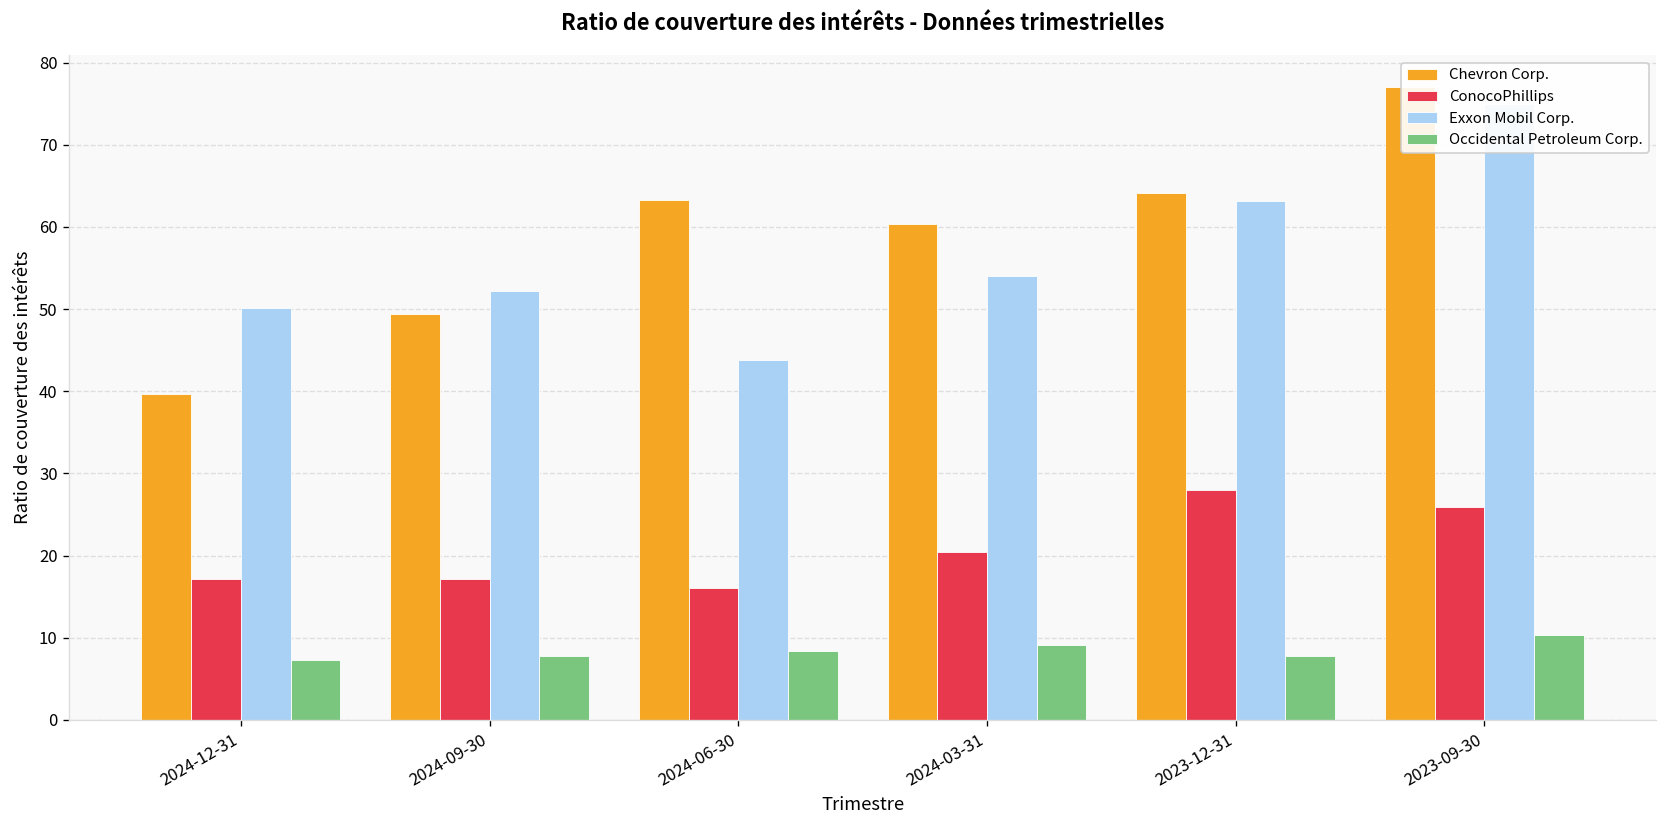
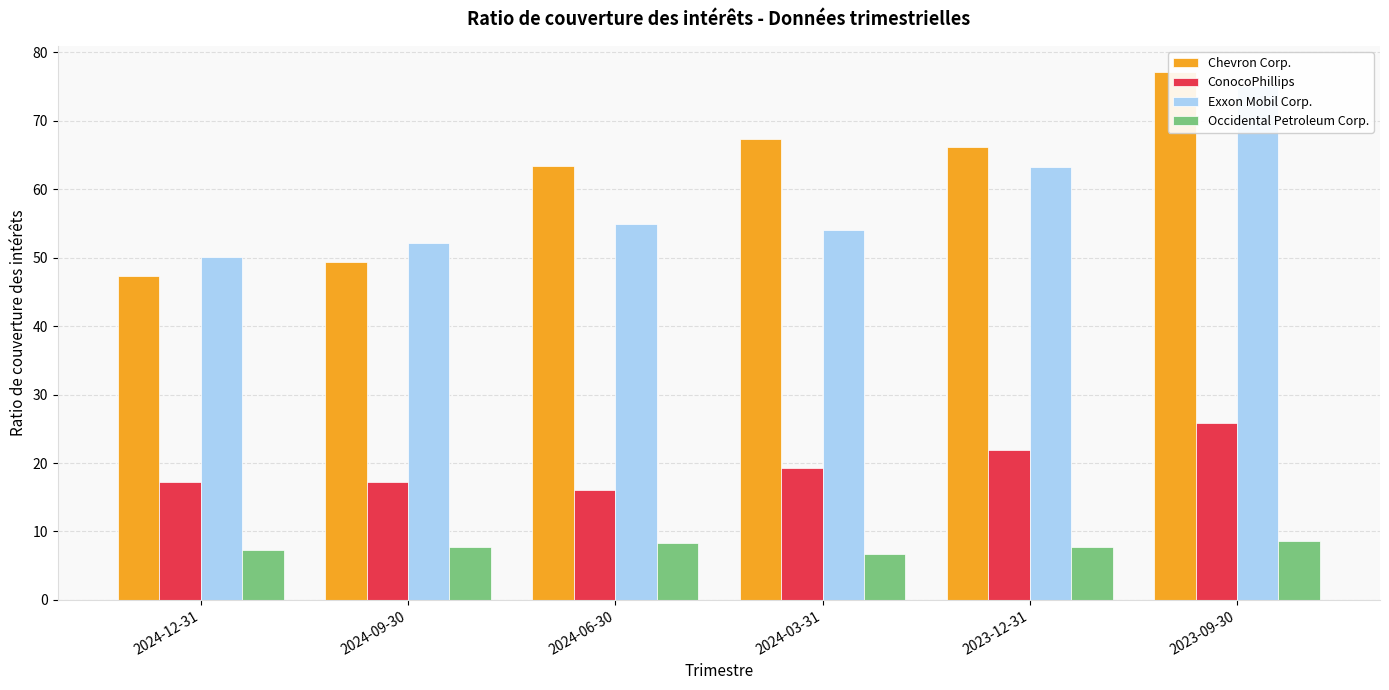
  {
    "Chevron Corp.": {
-     "2024-12-31": 40,
+     "2024-12-31": 47,
      "2024-09-30": 49,
      "2024-06-30": 63,
-     "2024-03-31": 60,
-     "2023-12-31": 64
+     "2024-03-31": 67,
+     "2023-12-31": 66
    },
    "ConocoPhillips": {
      "2024-12-31": 17,
      "2024-09-30": 17,
      "2024-06-30": 16,
-     "2024-03-31": 20,
-     "2023-12-31": 28,
+     "2024-03-31": 19,
+     "2023-12-31": 22,
      "2023-09-30": 26
    },
    "Exxon Mobil Corp.": {
      "2024-12-31": 50,
      "2024-09-30": 52,
-     "2024-06-30": 44,
+     "2024-06-30": 55,
      "2024-03-31": 54,
      "2023-12-31": 63
    },
    "Occidental Petroleum Corp.": {
      "2024-12-31": 7,
      "2024-09-30": 8,
      "2024-06-30": 8,
-     "2024-03-31": 9,
+     "2024-03-31": 7,
      "2023-12-31": 8,
-     "2023-09-30": 10
+     "2023-09-30": 9
    }
  }
